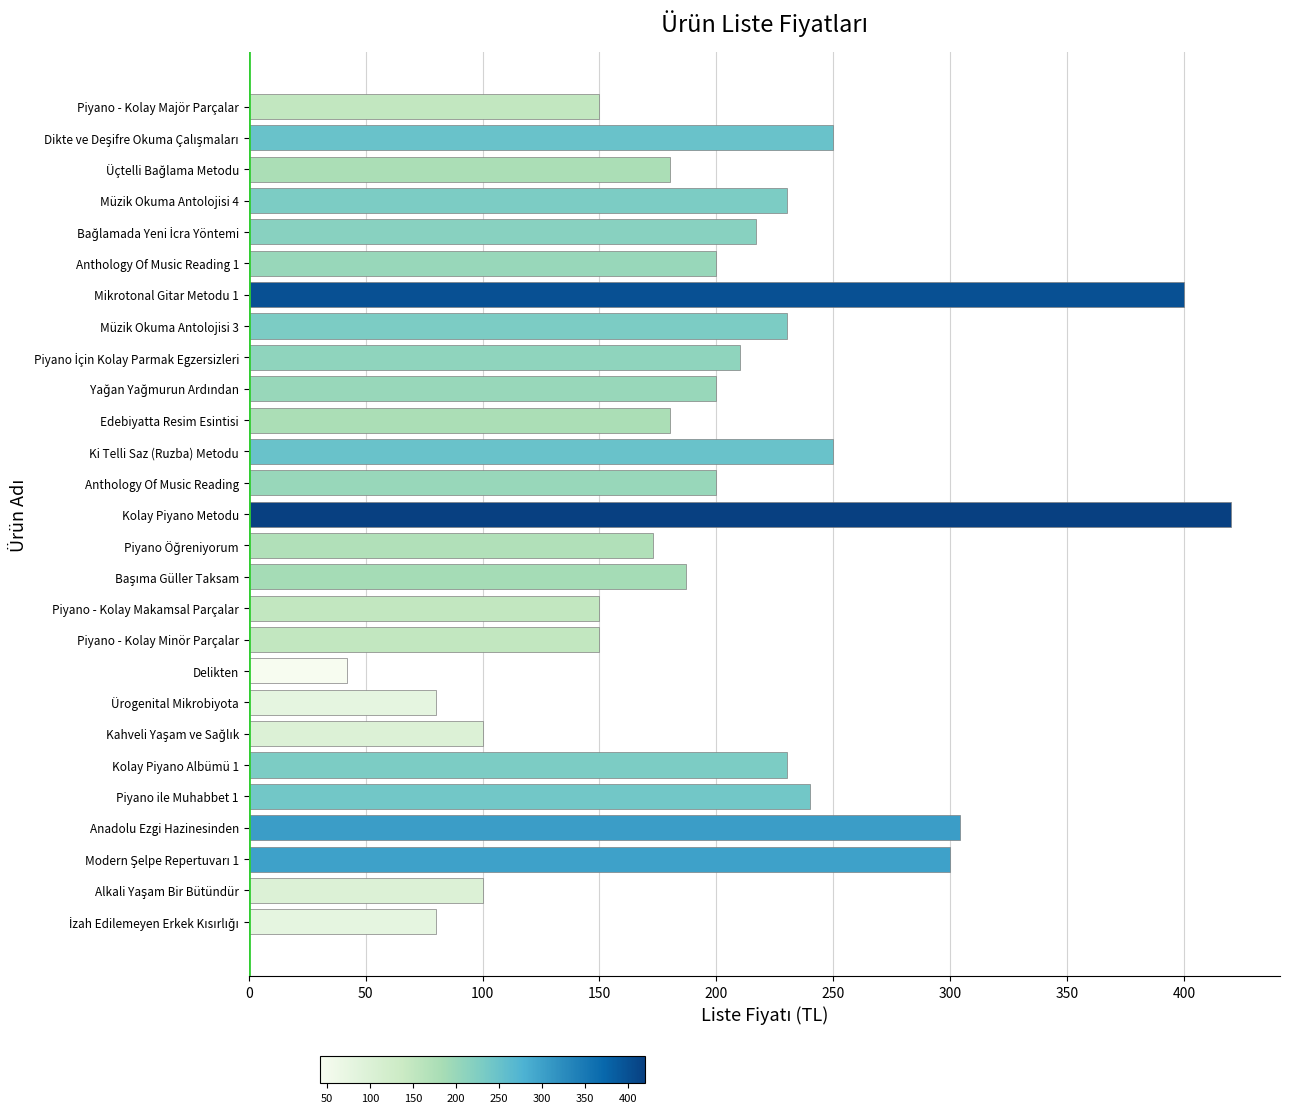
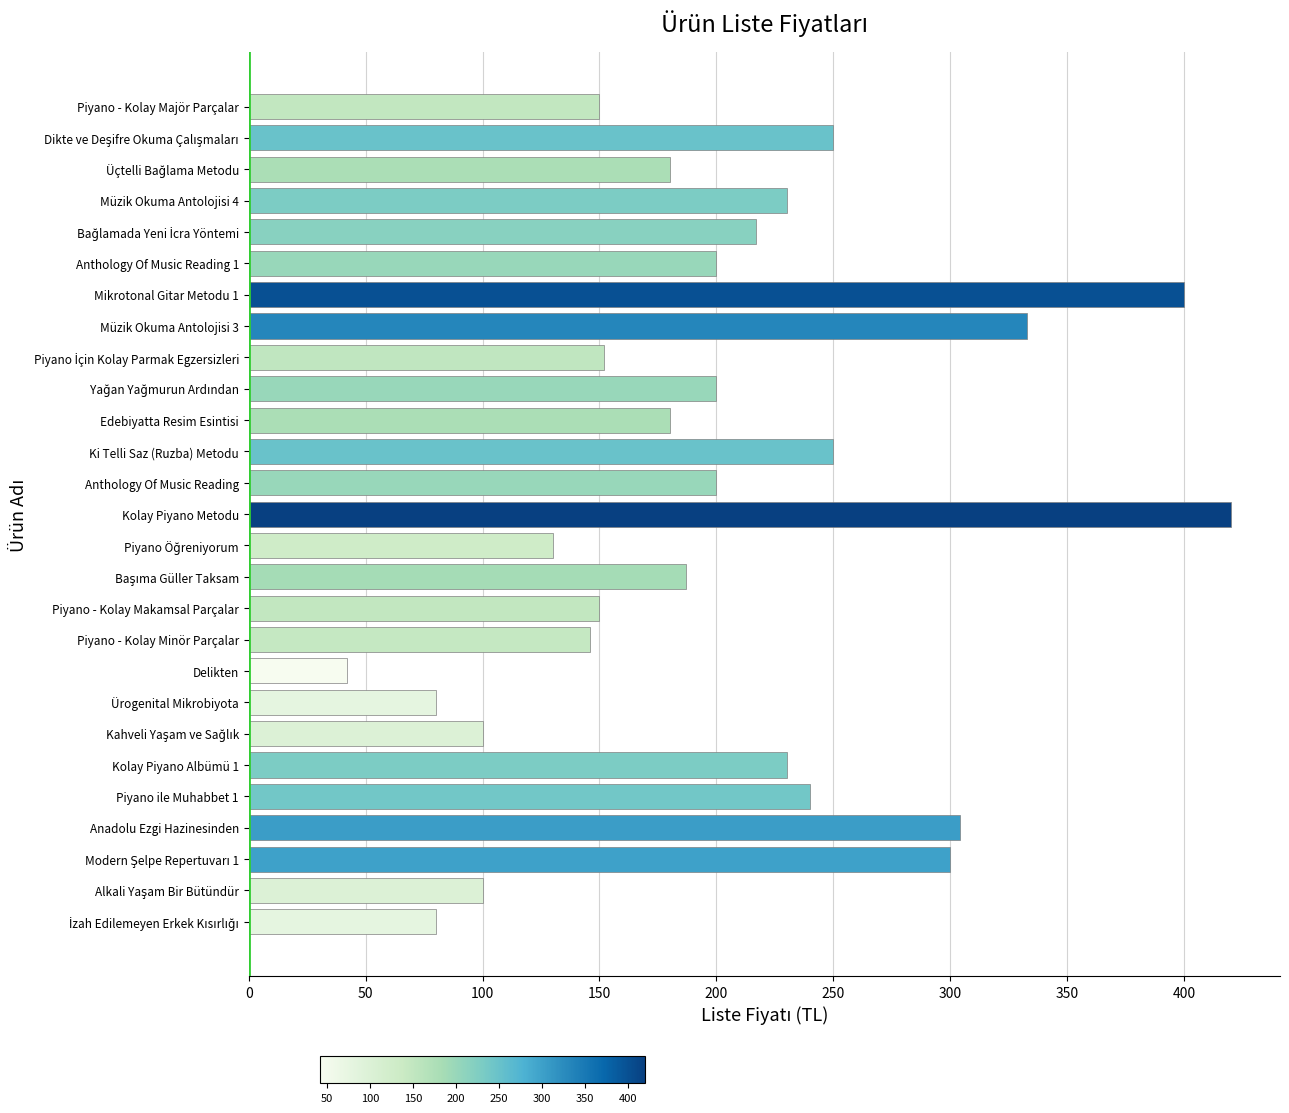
  {
    "Piyano - Kolay Majör Parçalar": 150,
    "Dikte ve Deşifre Okuma Çalışmaları": 250,
    "Üçtelli Bağlama Metodu": 180,
    "Müzik Okuma Antolojisi 4": 230,
    "Bağlamada Yeni İcra Yöntemi": 217,
    "Anthology Of Music Reading 1": 200,
    "Mikrotonal Gitar Metodu 1": 400,
-   "Müzik Okuma Antolojisi 3": 230,
-   "Piyano İçin Kolay Parmak Egzersizleri": 210,
+   "Müzik Okuma Antolojisi 3": 333,
+   "Piyano İçin Kolay Parmak Egzersizleri": 152,
    "Yağan Yağmurun Ardından": 200,
    "Edebiyatta Resim Esintisi": 180,
    "Ki Telli Saz (Ruzba) Metodu": 250,
    "Anthology Of Music Reading": 200,
    "Kolay Piyano Metodu": 420,
-   "Piyano Öğreniyorum": 173,
+   "Piyano Öğreniyorum": 130,
    "Başıma Güller Taksam": 187,
    "Piyano - Kolay Makamsal Parçalar": 150,
-   "Piyano - Kolay Minör Parçalar": 150,
+   "Piyano - Kolay Minör Parçalar": 146,
    "Delikten": 42,
    "Ürogenital Mikrobiyota": 80,
    "Kahveli Yaşam ve Sağlık": 100,
    "Kolay Piyano Albümü 1": 230,
    "Piyano ile Muhabbet 1": 240,
    "Anadolu Ezgi Hazinesinden": 304,
    "Modern Şelpe Repertuvarı 1": 300,
    "Alkali Yaşam Bir Bütündür": 100,
    "İzah Edilemeyen Erkek Kısırlığı": 80
  }
